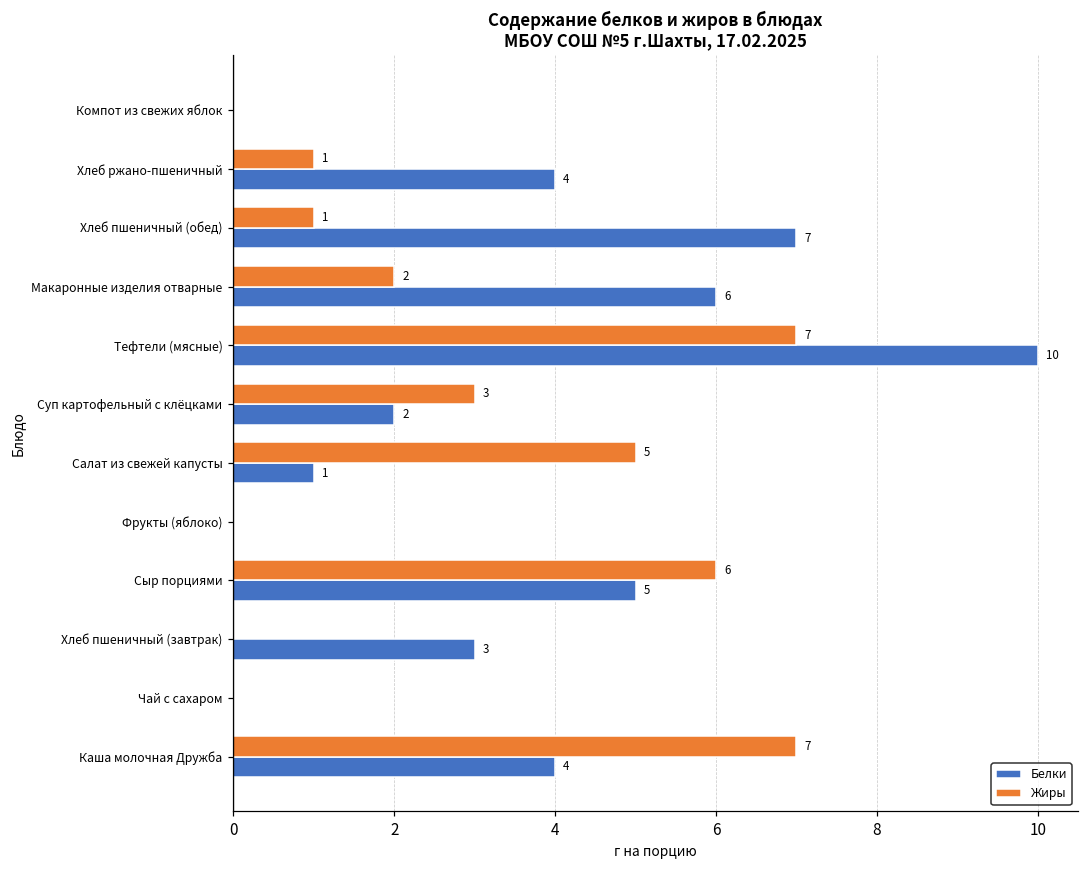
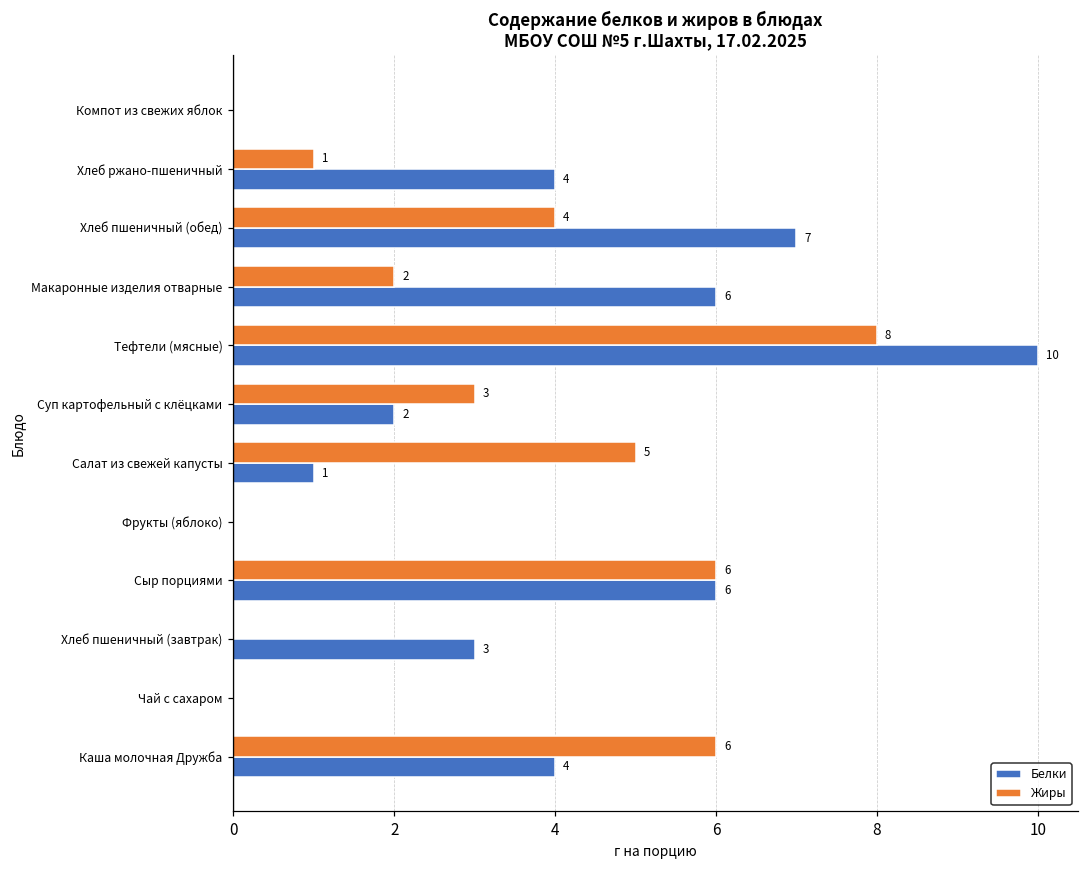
  {
    "Белки": {
      "Хлеб ржано-пшеничный": 4,
      "Хлеб пшеничный (обед)": 7,
      "Макаронные изделия отварные": 6,
      "Тефтели (мясные)": 10,
      "Суп картофельный с клёцками": 2,
      "Салат из свежей капусты": 1,
-     "Сыр порциями": 5,
+     "Сыр порциями": 6,
      "Хлеб пшеничный (завтрак)": 3,
      "Каша молочная Дружба": 4
    },
    "Жиры": {
      "Хлеб ржано-пшеничный": 1,
-     "Хлеб пшеничный (обед)": 1,
+     "Хлеб пшеничный (обед)": 4,
      "Макаронные изделия отварные": 2,
-     "Тефтели (мясные)": 7,
+     "Тефтели (мясные)": 8,
      "Суп картофельный с клёцками": 3,
      "Салат из свежей капусты": 5,
      "Сыр порциями": 6,
-     "Каша молочная Дружба": 7
+     "Каша молочная Дружба": 6
    }
  }
